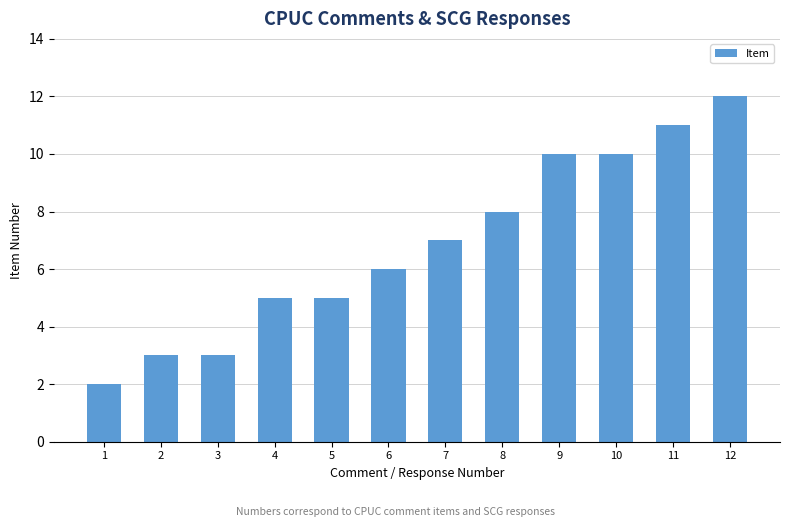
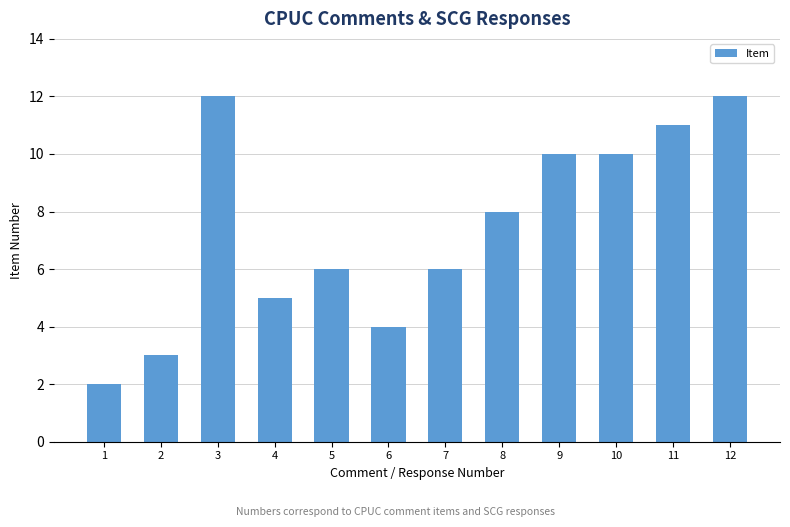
  {
    "1": 2,
    "2": 3,
-   "3": 3,
+   "3": 12,
    "4": 5,
-   "5": 5,
-   "6": 6,
-   "7": 7,
+   "5": 6,
+   "6": 4,
+   "7": 6,
    "8": 8,
    "9": 10,
    "10": 10,
    "11": 11,
    "12": 12
  }
